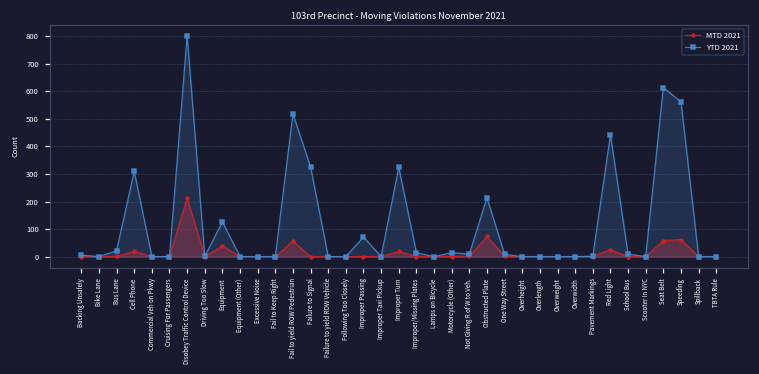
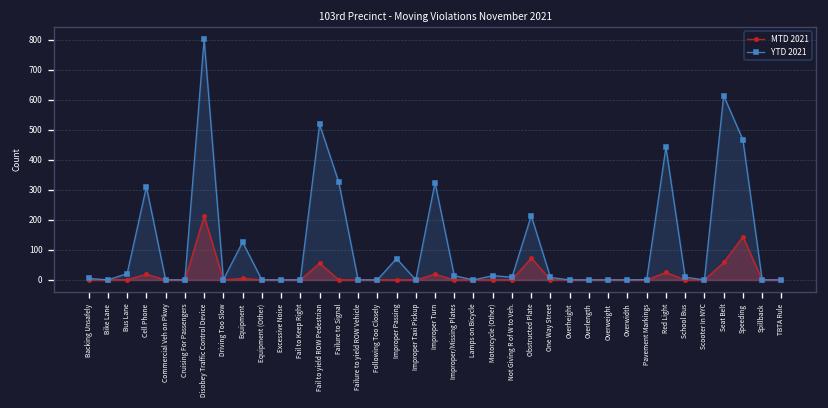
  {
    "MTD 2021": {
      "Bus Lane": 0,
      "Cell Phone": 20,
      "Disobey Traffic Control Device": 210,
-     "Equipment": 40,
+     "Equipment": 10,
      "Fail to yield ROW Pedestrian": 60,
      "Failure to Signal": 0,
      "Improper Passing": 0,
      "Improper Turn": 20,
      "Improper/Missing Plates": 0,
      "Motorcycle (Other)": 0,
      "Obstructed Plate": 70,
      "Red Light": 30,
      "Seat Belt": 60,
-     "Speeding": 60
+     "Speeding": 140
    },
    "YTD 2021": {
      "Bus Lane": 20,
      "Cell Phone": 310,
      "Disobey Traffic Control Device": 800,
      "Equipment": 130,
      "Fail to yield ROW Pedestrian": 520,
      "Failure to Signal": 330,
      "Improper Passing": 70,
      "Improper Turn": 320,
      "Improper/Missing Plates": 10,
      "Motorcycle (Other)": 10,
      "Obstructed Plate": 210,
      "Red Light": 440,
      "Seat Belt": 610,
-     "Speeding": 560
+     "Speeding": 470
    }
  }
